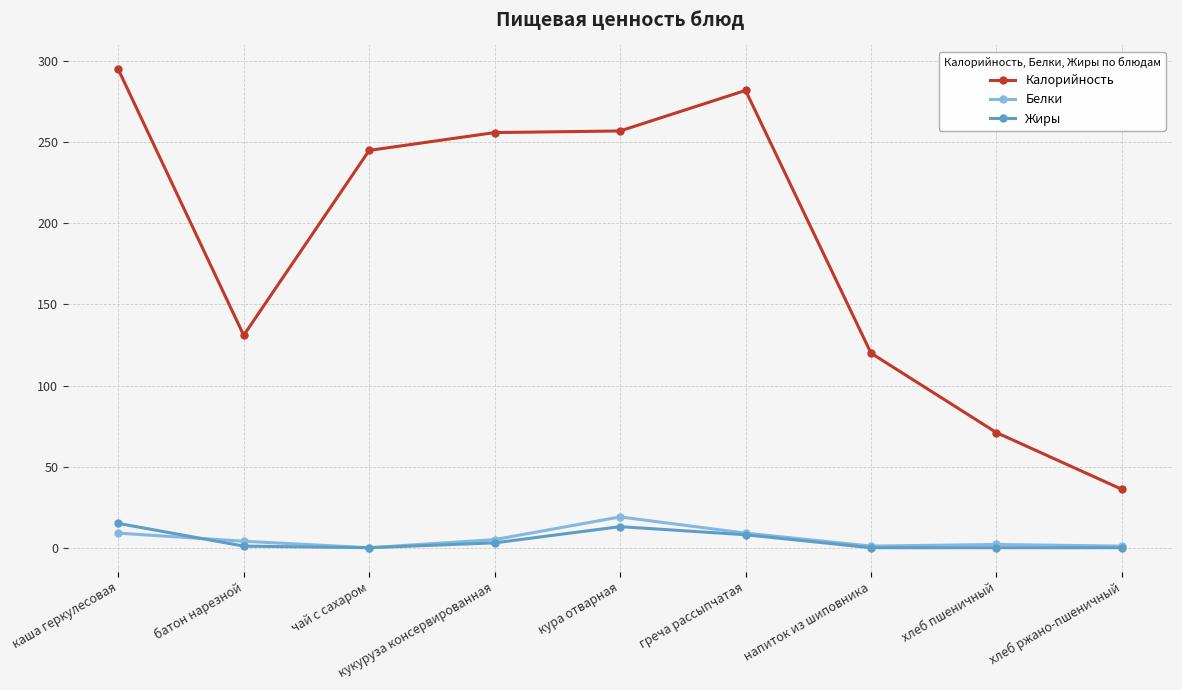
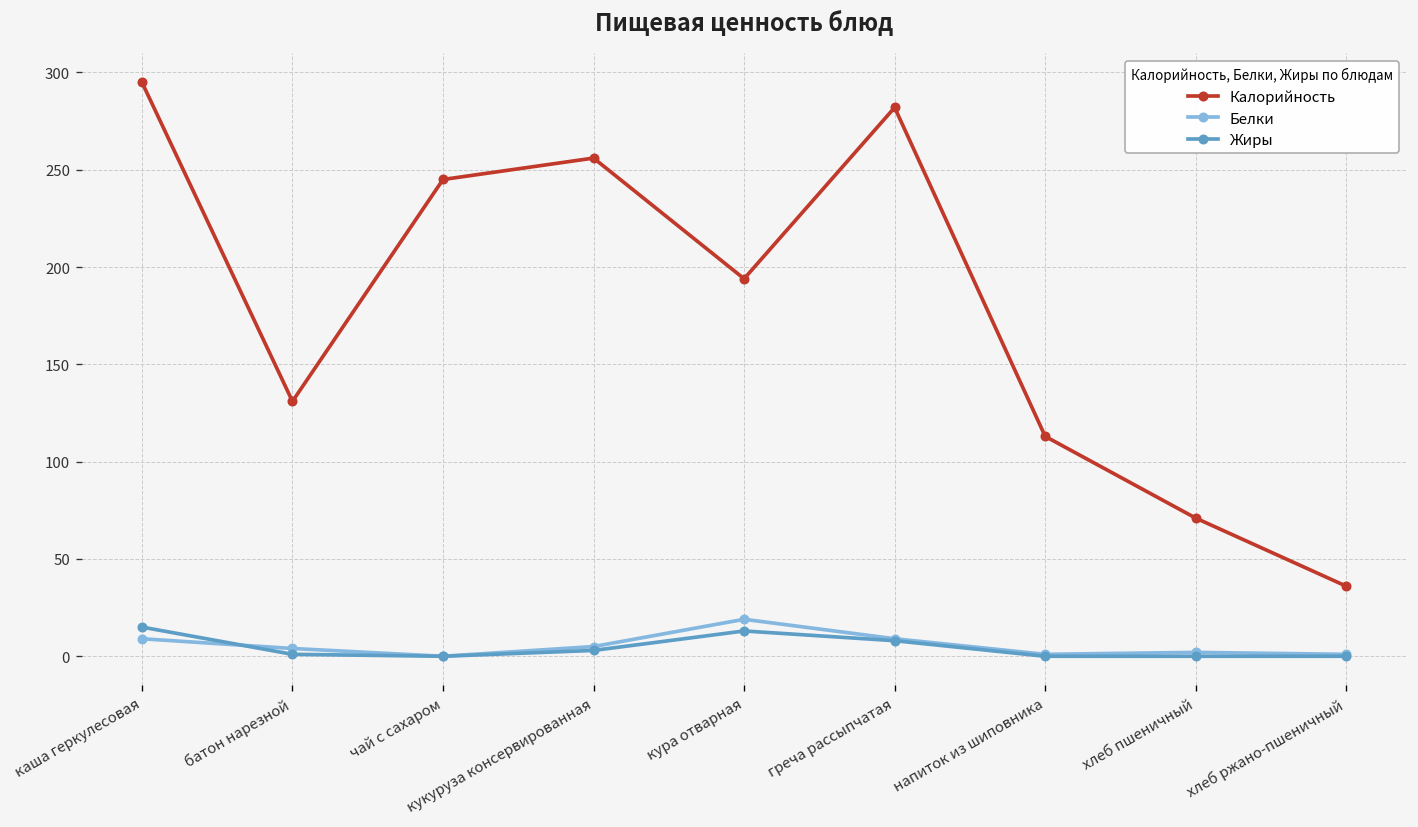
  {
    "Калорийность": {
      "каша геркулесовая": 295,
      "батон нарезной": 131,
      "чай с сахаром": 245,
      "кукуруза консервированная": 256,
-     "кура отварная": 257,
+     "кура отварная": 194,
      "греча рассыпчатая": 282,
-     "напиток из шиповника": 120,
+     "напиток из шиповника": 113,
      "хлеб пшеничный": 71,
      "хлеб ржано-пшеничный": 36
    }
  }
